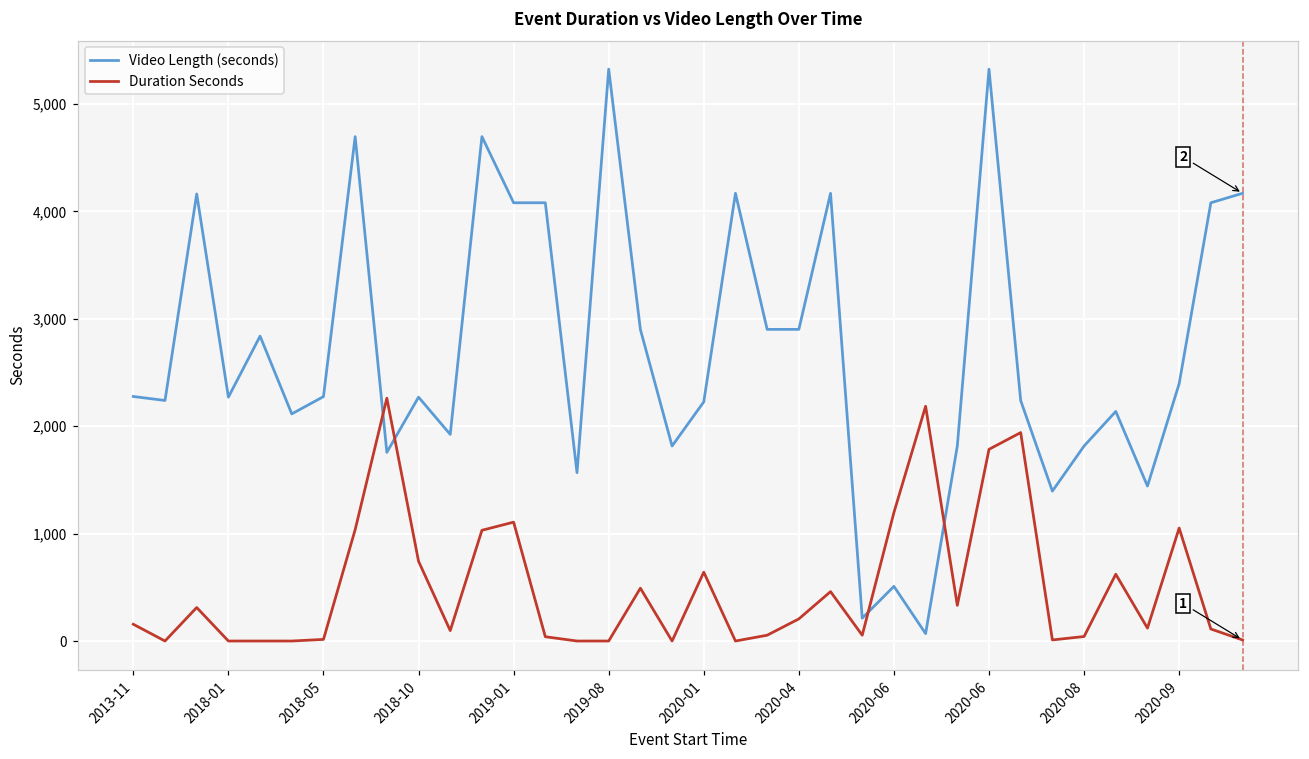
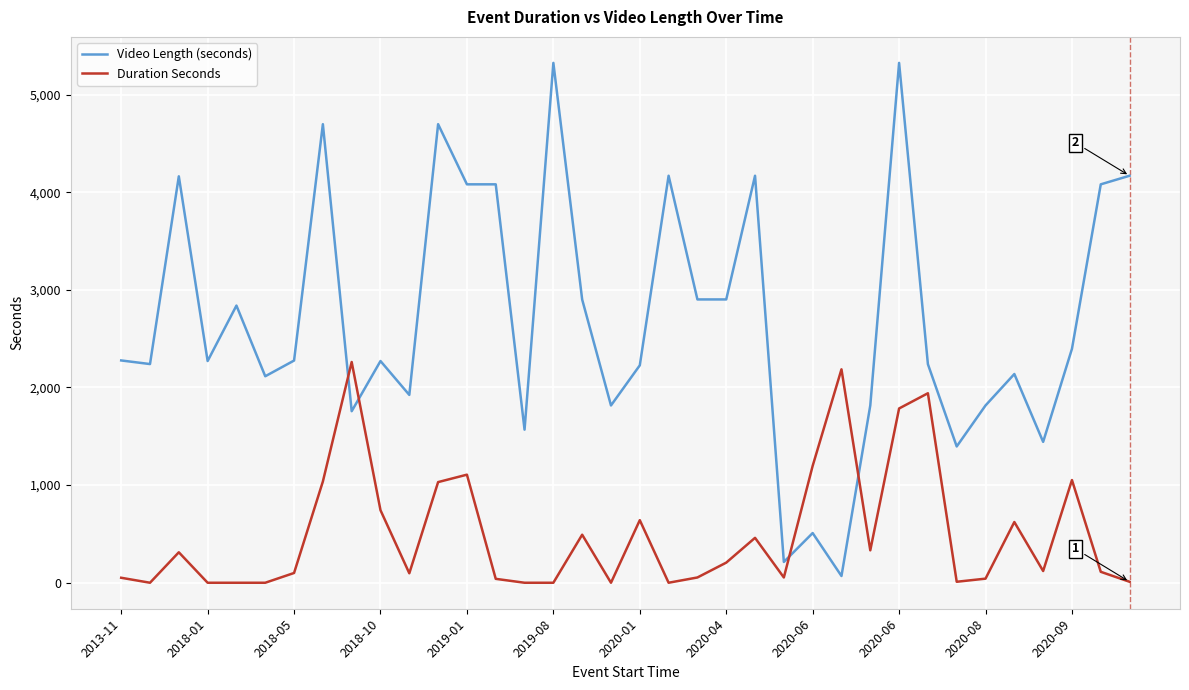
  {
    "Video Length (seconds)": {
      "2013-11": "2,300",
      "2018-05": "2,300",
      "2019-08": "5,300",
      "2020-01": "2,200",
      "2020-04": "2,900"
    },
    "Duration Seconds": {
-     "2013-11": "200",
-     "2018-05": "0",
+     "2013-11": "100",
+     "2018-05": "100",
      "2019-08": "0",
      "2020-01": "600",
      "2020-04": "200"
    }
  }
